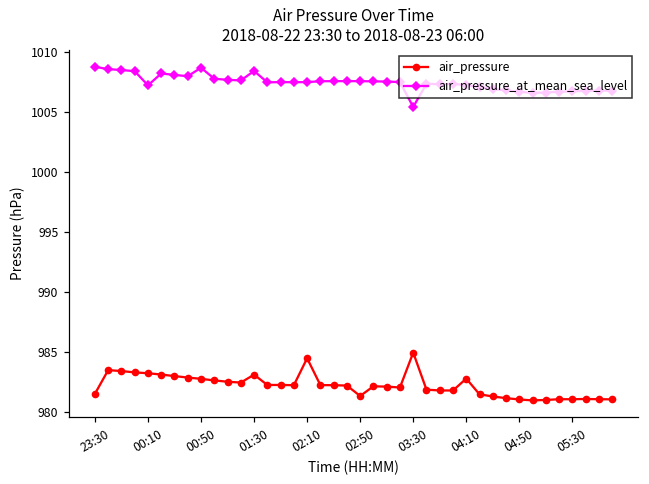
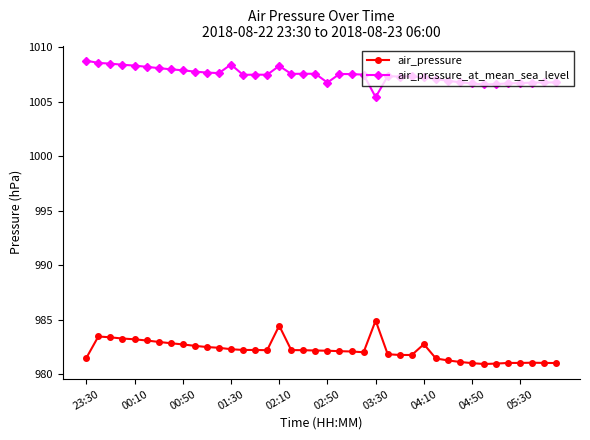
  {
    "air_pressure": {
      "23:30": 981.5,
      "00:10": 983.2,
      "00:50": 982.7,
-     "01:30": 983.1,
+     "01:30": 982.3,
      "02:10": 984.5,
-     "02:50": 981.3,
+     "02:50": 982.2,
      "03:30": 984.9,
      "04:10": 982.8,
      "04:50": 981.0,
      "05:30": 981.0
    },
    "air_pressure_at_mean_sea_level": {
      "23:30": 1008.8,
-     "00:10": 1007.2,
-     "00:50": 1008.7,
+     "00:10": 1008.3,
+     "00:50": 1007.9,
      "01:30": 1008.4,
-     "02:10": 1007.5,
-     "02:50": 1007.6,
+     "02:10": 1008.3,
+     "02:50": 1006.8,
      "03:30": 1005.4
    }
  }
